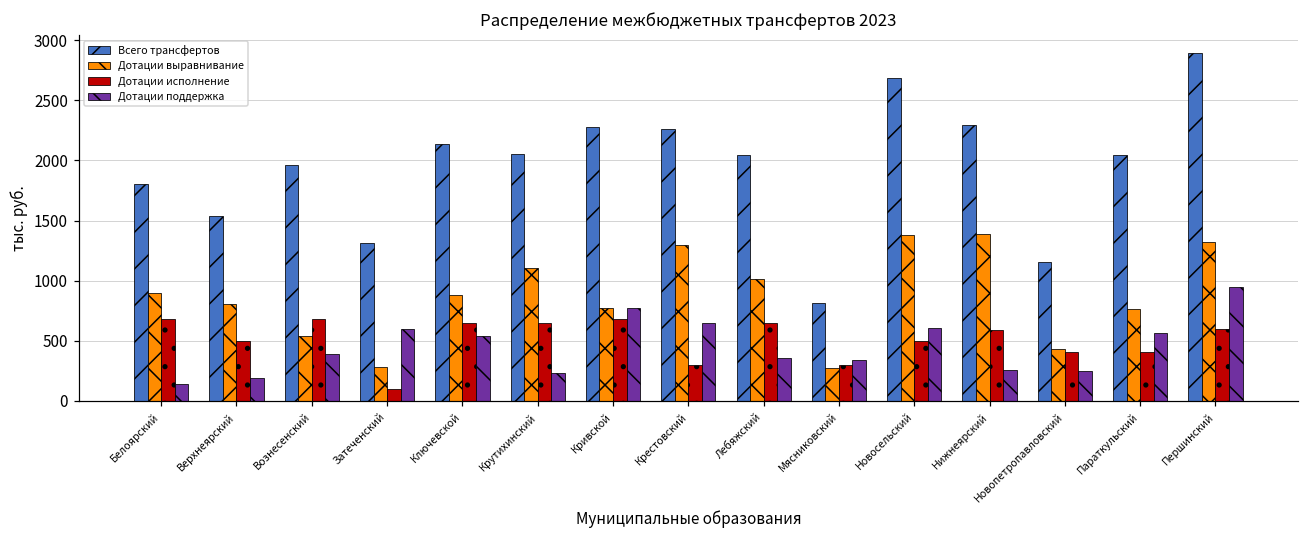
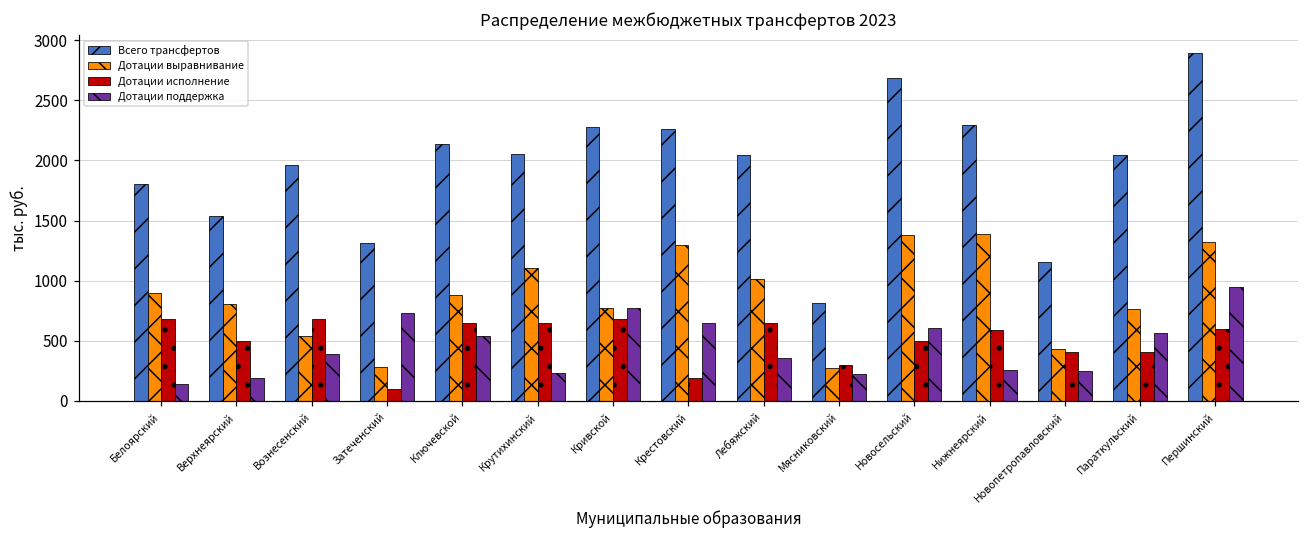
  {
    "Всего трансфертов": {
      "Белоярский": 1810,
      "Верхнеярский": 1540,
      "Вознесенский": 1960,
      "Затеченский": 1310,
      "Ключевской": 2140,
      "Крутихинский": 2050,
      "Кривской": 2280,
      "Крестовский": 2260,
      "Лебяжский": 2050,
      "Мясниковский": 820,
      "Новосельский": 2680,
      "Нижнеярский": 2300,
      "Новопетропавловский": 1150,
      "Параткульский": 2040,
      "Першинский": 2900
    },
    "Дотации выравнивание": {
      "Белоярский": 900,
      "Верхнеярский": 810,
      "Вознесенский": 540,
      "Затеченский": 280,
      "Ключевской": 880,
      "Крутихинский": 1100,
      "Кривской": 770,
      "Крестовский": 1290,
      "Лебяжский": 1010,
      "Мясниковский": 270,
      "Новосельский": 1380,
      "Нижнеярский": 1390,
      "Новопетропавловский": 430,
      "Параткульский": 760,
      "Першинский": 1320
    },
    "Дотации исполнение": {
      "Белоярский": 690,
      "Верхнеярский": 500,
      "Вознесенский": 690,
      "Затеченский": 100,
      "Ключевской": 650,
      "Крутихинский": 650,
      "Кривской": 690,
-     "Крестовский": 300,
+     "Крестовский": 190,
      "Лебяжский": 650,
      "Мясниковский": 300,
      "Новосельский": 500,
      "Нижнеярский": 590,
      "Новопетропавловский": 410,
      "Параткульский": 410,
      "Першинский": 600
    },
    "Дотации поддержка": {
      "Белоярский": 140,
      "Верхнеярский": 190,
      "Вознесенский": 390,
-     "Затеченский": 600,
+     "Затеченский": 730,
      "Ключевской": 540,
      "Крутихинский": 240,
      "Кривской": 770,
      "Крестовский": 650,
      "Лебяжский": 360,
-     "Мясниковский": 340,
+     "Мясниковский": 220,
      "Новосельский": 610,
      "Нижнеярский": 260,
      "Новопетропавловский": 250,
      "Параткульский": 560,
      "Першинский": 950
    }
  }
